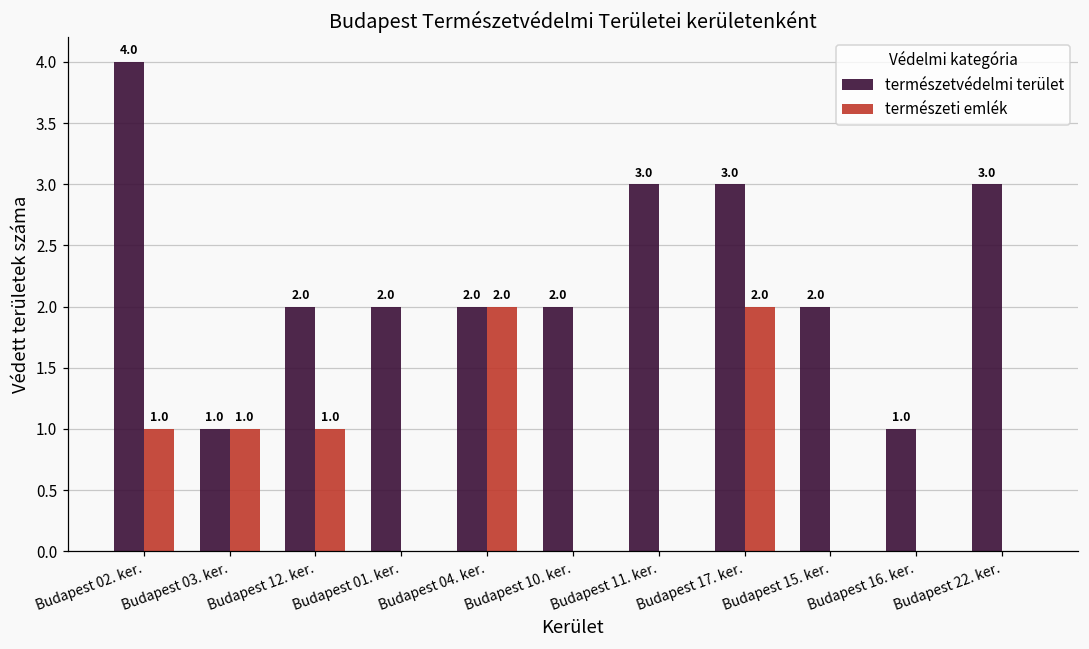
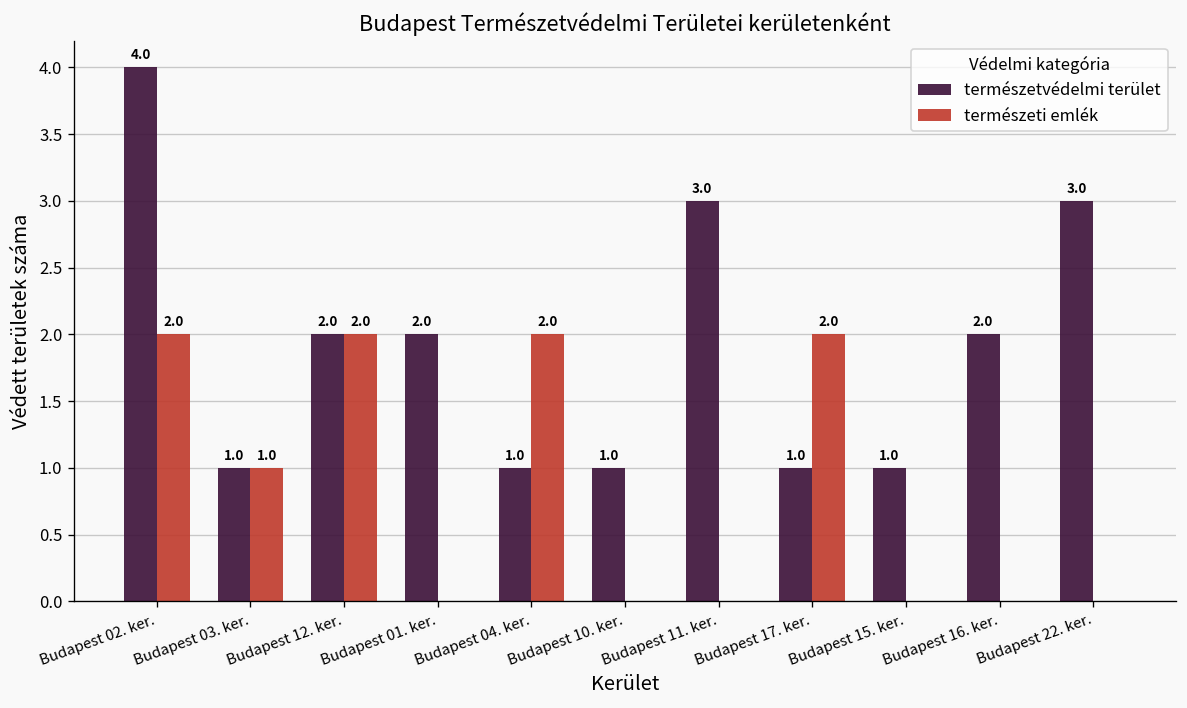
  {
    "természetvédelmi terület": {
      "Budapest 02. ker.": 4.0,
      "Budapest 03. ker.": 1.0,
      "Budapest 12. ker.": 2.0,
      "Budapest 01. ker.": 2.0,
-     "Budapest 04. ker.": 2.0,
-     "Budapest 10. ker.": 2.0,
+     "Budapest 04. ker.": 1.0,
+     "Budapest 10. ker.": 1.0,
      "Budapest 11. ker.": 3.0,
-     "Budapest 17. ker.": 3.0,
-     "Budapest 15. ker.": 2.0,
-     "Budapest 16. ker.": 1.0,
+     "Budapest 17. ker.": 1.0,
+     "Budapest 15. ker.": 1.0,
+     "Budapest 16. ker.": 2.0,
      "Budapest 22. ker.": 3.0
    },
    "természeti emlék": {
-     "Budapest 02. ker.": 1.0,
+     "Budapest 02. ker.": 2.0,
      "Budapest 03. ker.": 1.0,
-     "Budapest 12. ker.": 1.0,
+     "Budapest 12. ker.": 2.0,
      "Budapest 04. ker.": 2.0,
      "Budapest 17. ker.": 2.0
    }
  }
